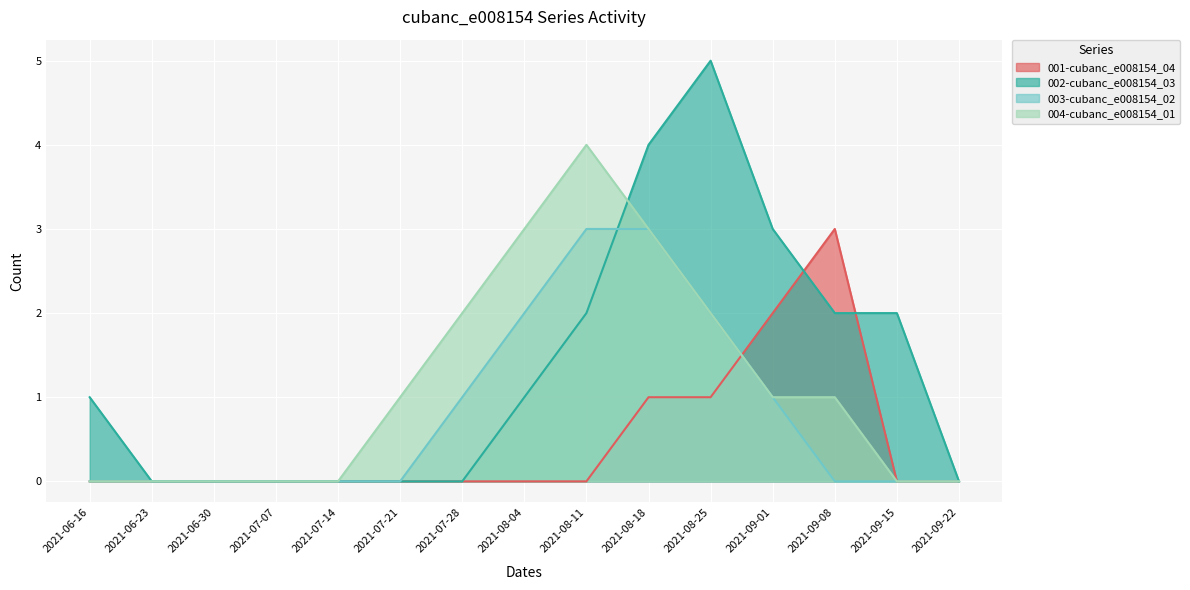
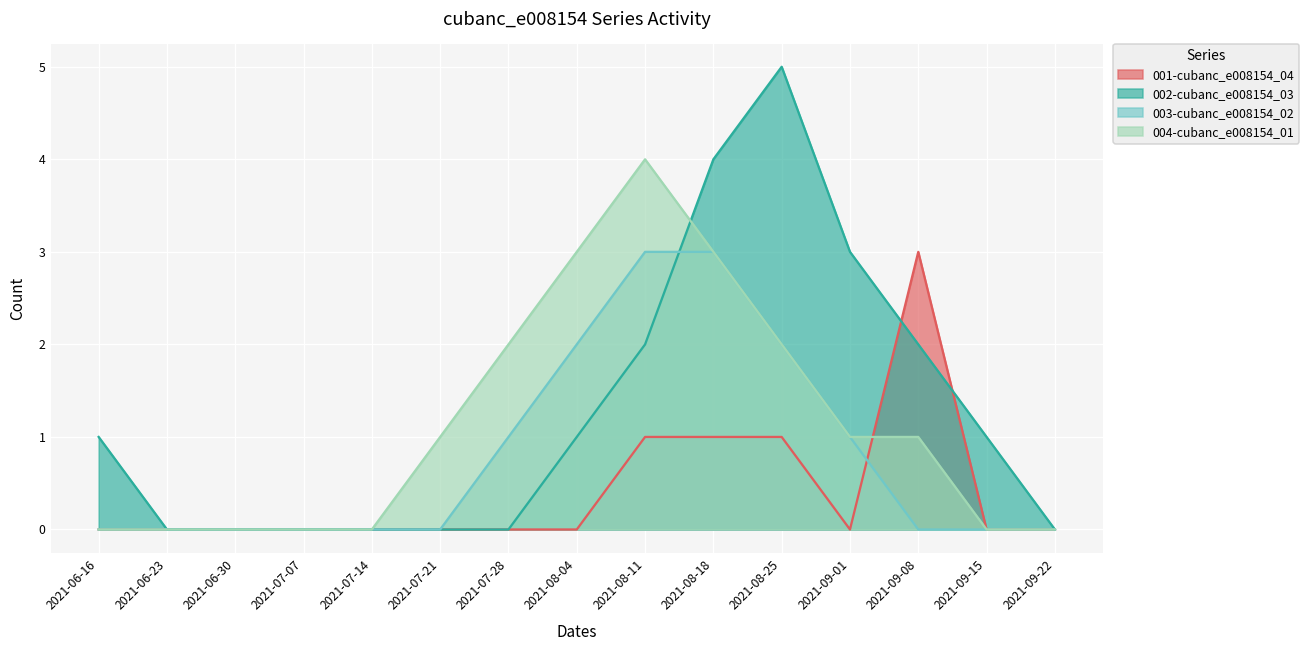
  {
    "001-cubanc_e008154_04": {
      "2021-08-04": 0,
-     "2021-08-11": 0,
+     "2021-08-11": 1,
      "2021-08-18": 1,
      "2021-08-25": 1,
-     "2021-09-01": 2,
+     "2021-09-01": 0,
      "2021-09-08": 3
    },
    "002-cubanc_e008154_03": {
      "2021-06-16": 1,
      "2021-08-04": 1,
      "2021-08-11": 2,
      "2021-08-18": 4,
      "2021-08-25": 5,
      "2021-09-01": 3,
      "2021-09-08": 2,
-     "2021-09-15": 2
+     "2021-09-15": 1
    }
  }
